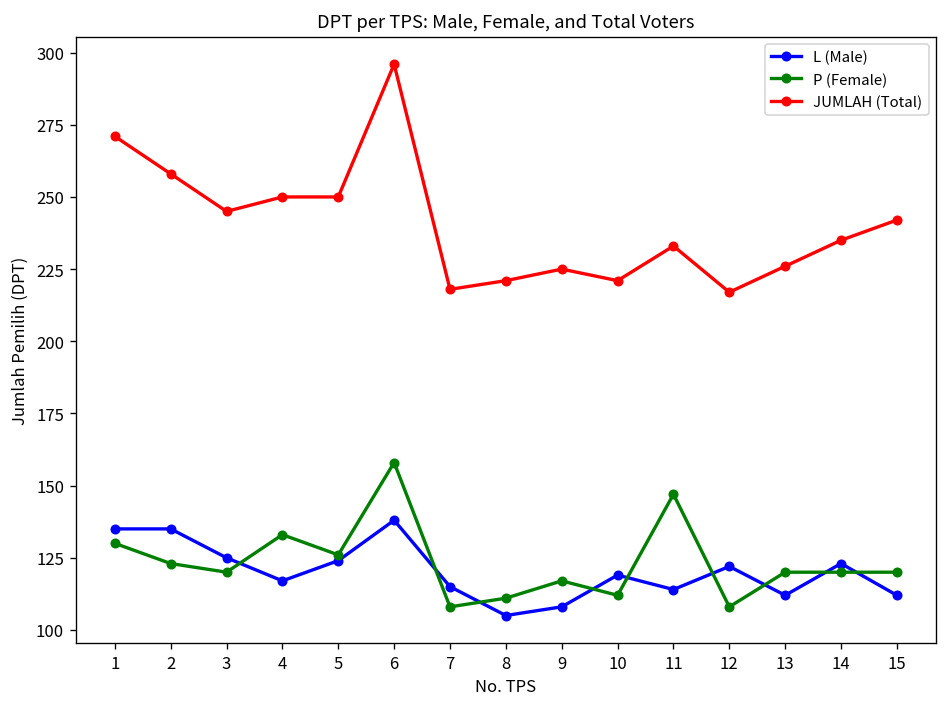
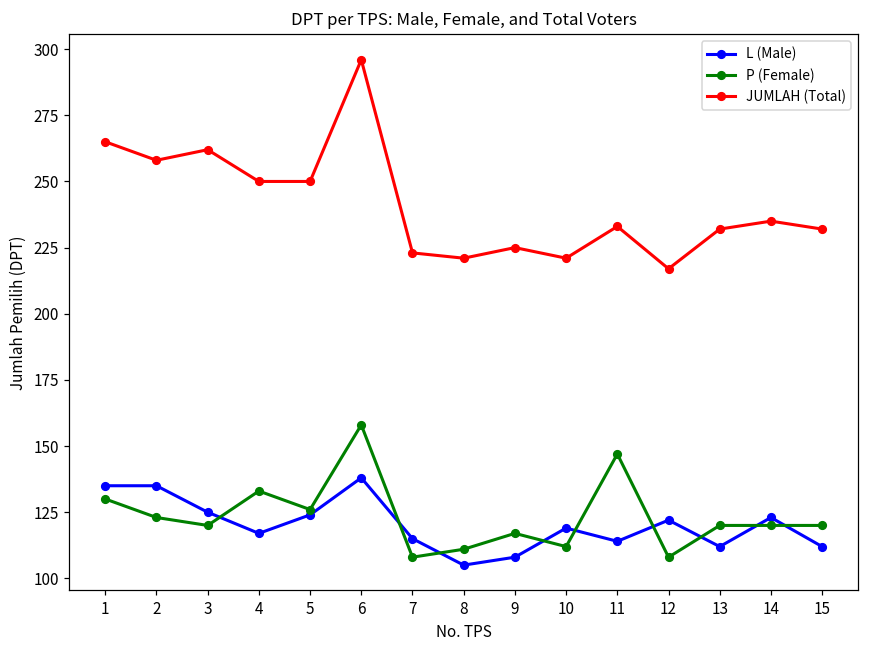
  {
    "L (Male)": {
      "1": 135,
      "2": 135,
      "3": 125,
      "4": 117,
      "5": 124,
      "6": 138,
      "7": 115,
      "8": 105,
      "9": 108,
      "10": 119,
      "11": 114,
      "12": 122,
      "13": 112,
      "14": 123,
      "15": 112
    },
    "P (Female)": {
      "1": 130,
      "2": 123,
      "3": 120,
      "4": 133,
      "5": 126,
      "6": 158,
      "7": 108,
      "8": 111,
      "9": 117,
      "10": 112,
      "11": 147,
      "12": 108,
      "13": 120,
      "14": 120,
      "15": 120
    },
    "JUMLAH (Total)": {
-     "1": 271,
+     "1": 265,
      "2": 258,
-     "3": 245,
+     "3": 262,
      "4": 250,
      "5": 250,
      "6": 296,
-     "7": 218,
+     "7": 223,
      "8": 221,
      "9": 225,
      "10": 221,
      "11": 233,
      "12": 217,
-     "13": 226,
+     "13": 232,
      "14": 235,
-     "15": 242
+     "15": 232
    }
  }
